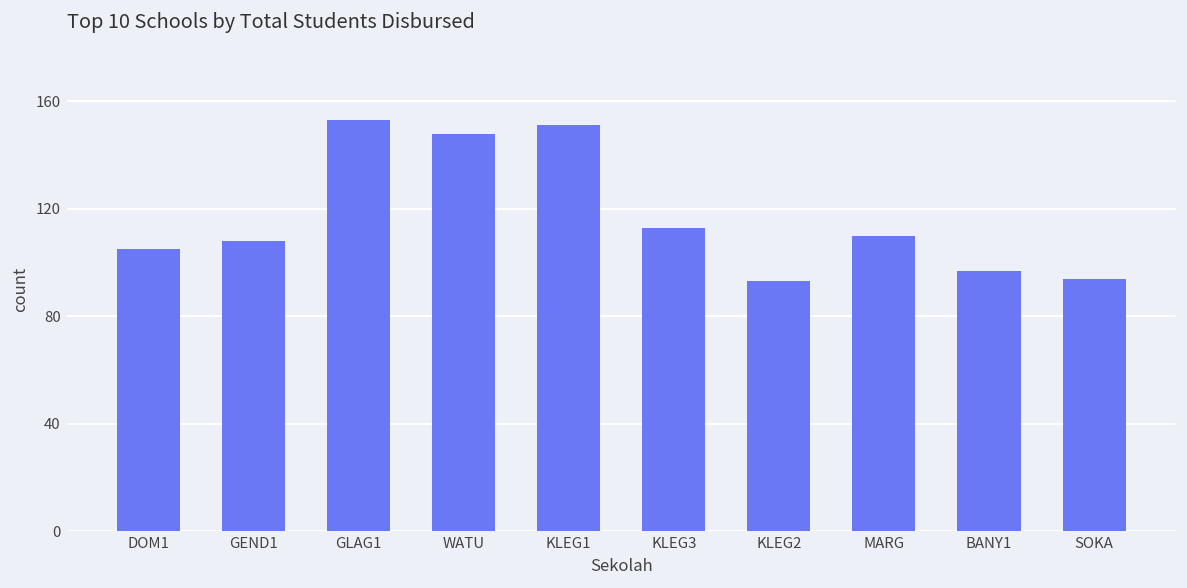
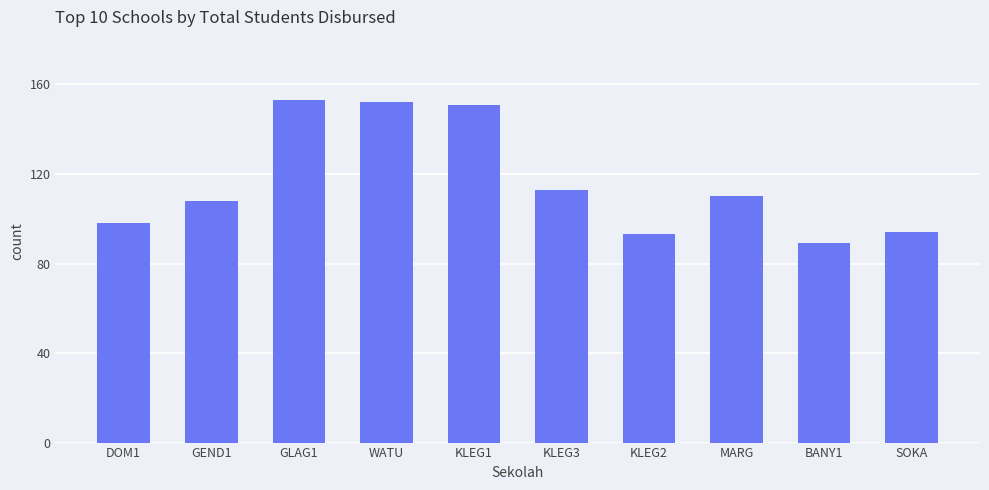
  {
-   "DOM1": 105,
+   "DOM1": 98,
    "GEND1": 108,
    "GLAG1": 153,
-   "WATU": 148,
+   "WATU": 152,
    "KLEG1": 151,
    "KLEG3": 113,
    "KLEG2": 93,
    "MARG": 110,
-   "BANY1": 97,
+   "BANY1": 89,
    "SOKA": 94
  }
